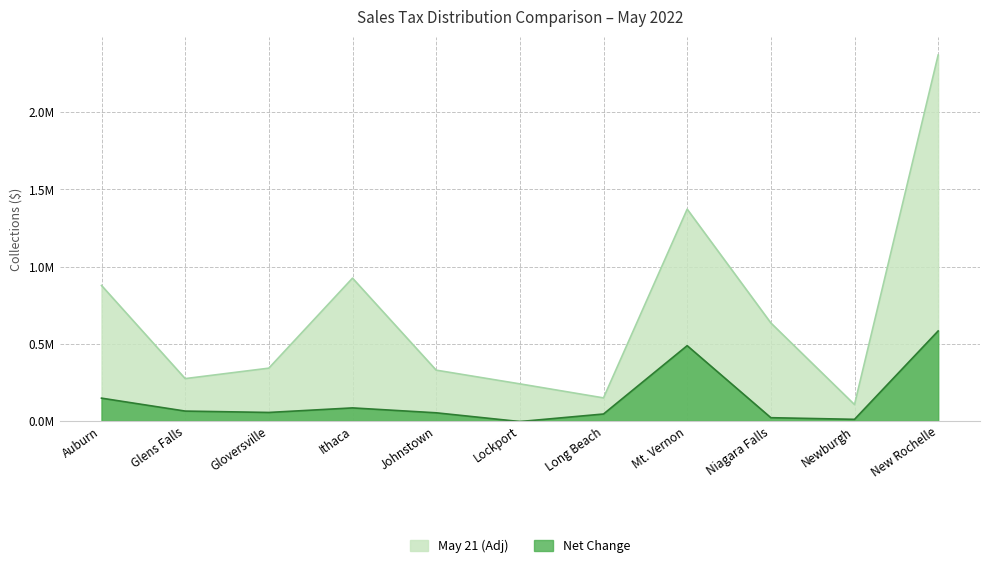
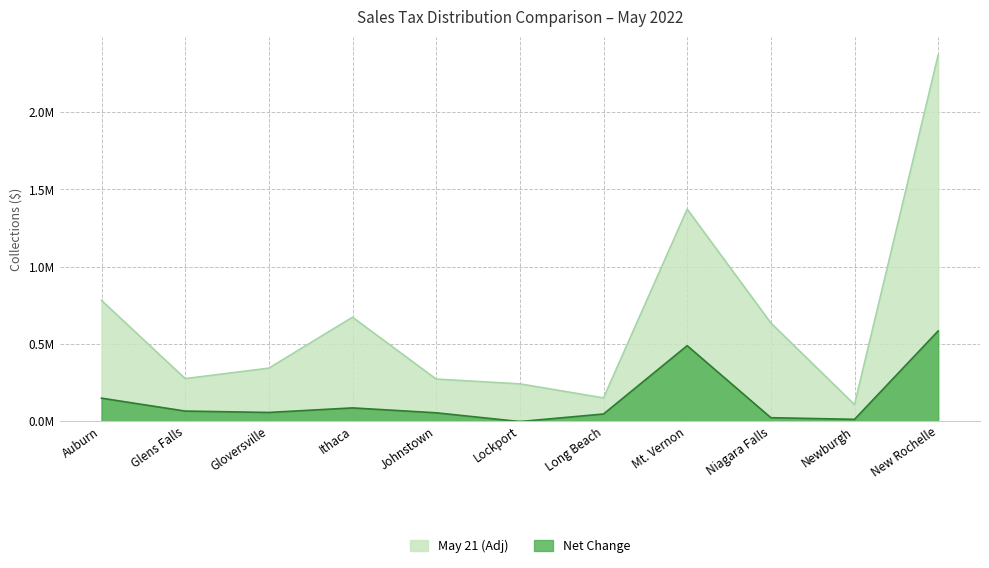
  {
    "May 21 (Adj)": {
-     "Auburn": 880000,
+     "Auburn": 780000,
      "Glens Falls": 270000,
      "Gloversville": 340000,
-     "Ithaca": 920000,
-     "Johnstown": 330000,
+     "Ithaca": 670000,
+     "Johnstown": 270000,
      "Lockport": 240000,
      "Long Beach": 150000,
      "Mt. Vernon": 1370000,
      "Niagara Falls": 630000,
      "Newburgh": 110000,
      "New Rochelle": 2370000
    }
  }
